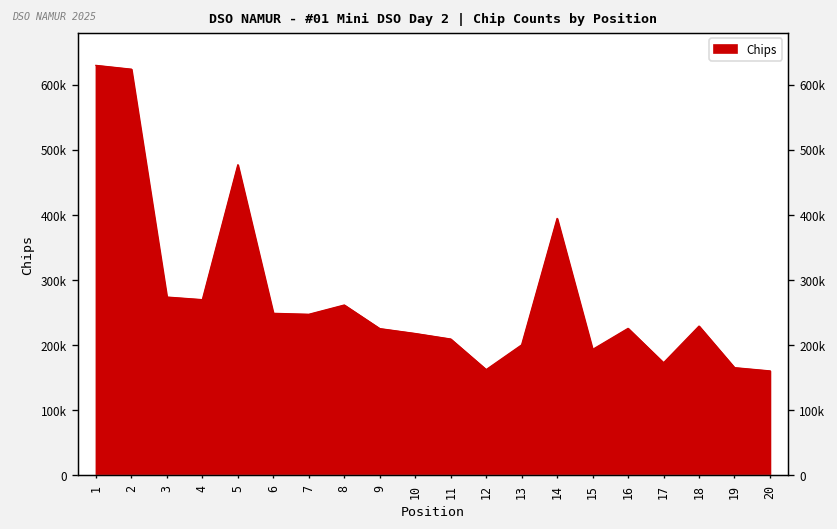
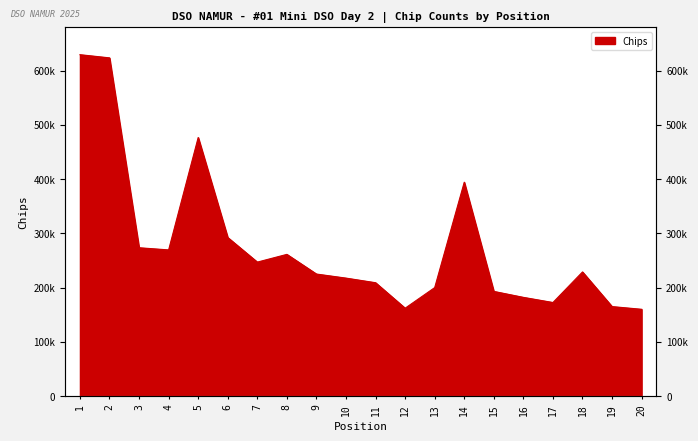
  {
    "1": 630000,
    "2": 620000,
    "3": 270000,
    "4": 270000,
    "5": 480000,
-   "6": 250000,
+   "6": 290000,
    "7": 250000,
    "8": 260000,
    "9": 230000,
    "10": 220000,
    "11": 210000,
    "12": 160000,
    "13": 200000,
    "14": 390000,
    "15": 190000,
-   "16": 230000,
+   "16": 180000,
    "17": 170000,
    "18": 230000,
    "19": 170000,
    "20": 160000
  }
